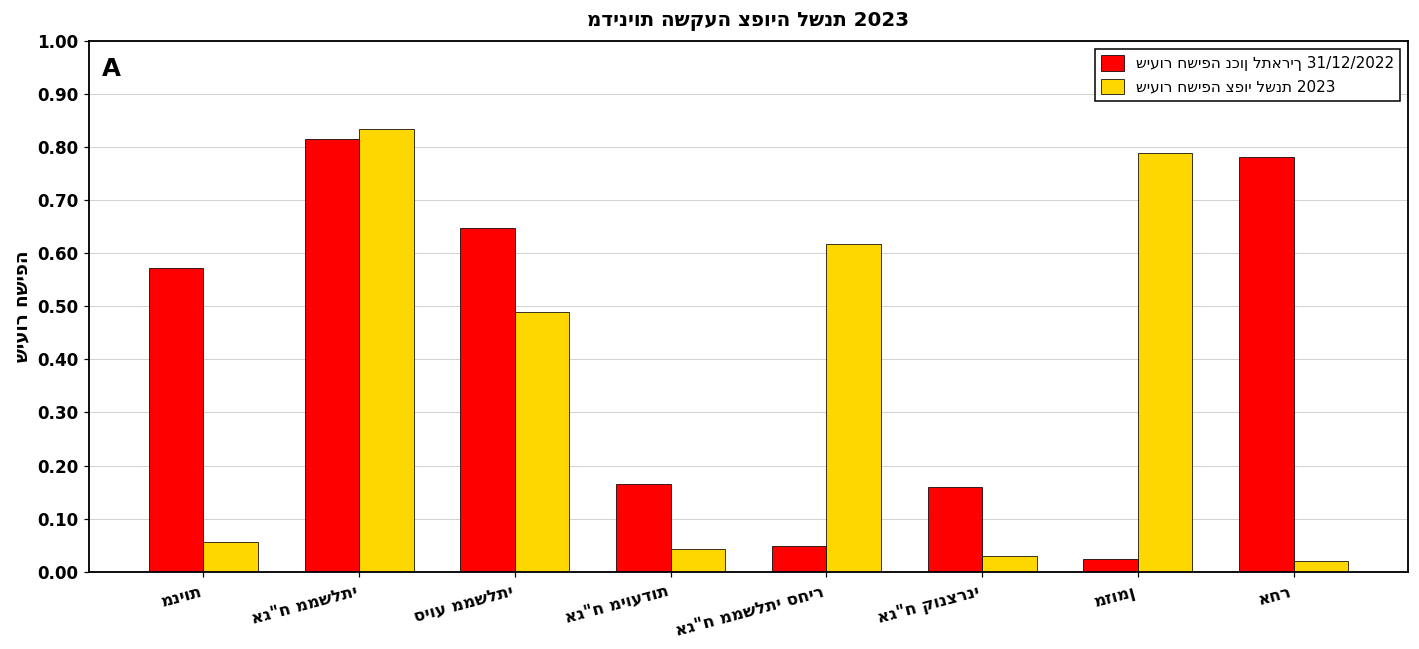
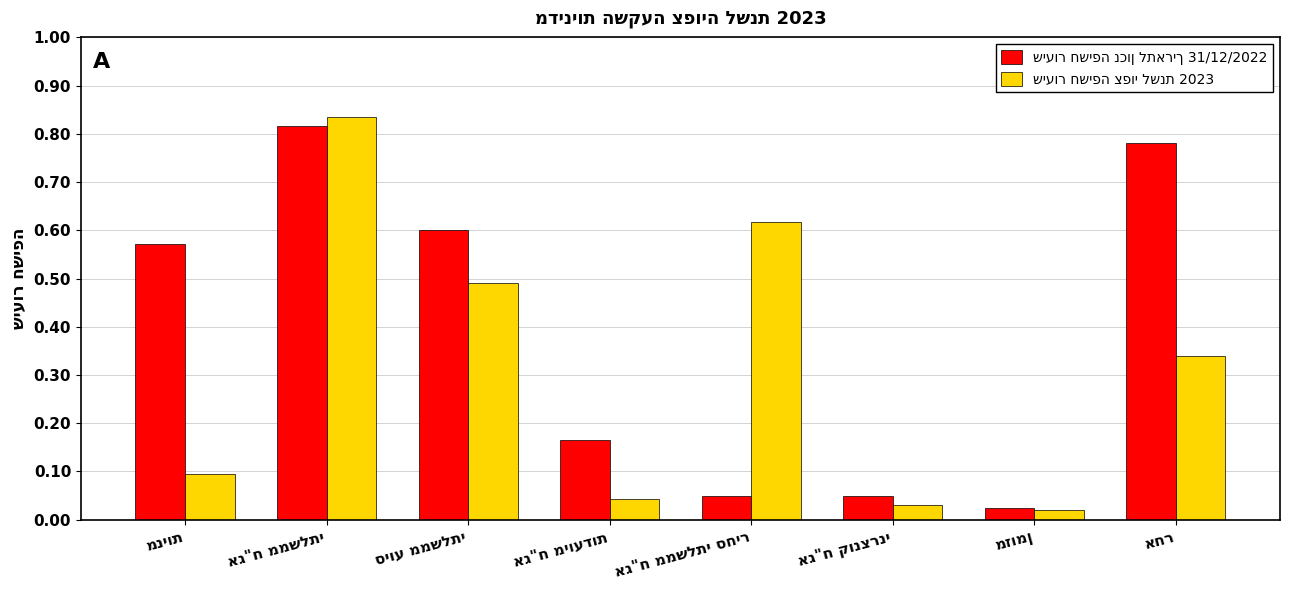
  {
    "שיעור חשיפה נכון לתאריך 31/12/2022": {
      "מניות": 0.57,
      "אג\"ח ממשלתי": 0.82,
-     "סיוע ממשלתי": 0.65,
+     "סיוע ממשלתי": 0.60,
      "אג\"ח מיועדות": 0.17,
      "אג\"ח ממשלתי סחיר": 0.05,
-     "אג\"ח קונצרני": 0.16,
+     "אג\"ח קונצרני": 0.05,
      "מזומן": 0.02,
      "אחר": 0.78
    },
    "שיעור חשיפה צפוי לשנת 2023": {
-     "מניות": 0.06,
+     "מניות": 0.10,
      "אג\"ח ממשלתי": 0.84,
      "סיוע ממשלתי": 0.49,
      "אג\"ח מיועדות": 0.04,
      "אג\"ח ממשלתי סחיר": 0.62,
      "אג\"ח קונצרני": 0.03,
-     "מזומן": 0.79,
-     "אחר": 0.02
+     "מזומן": 0.02,
+     "אחר": 0.34
    }
  }
